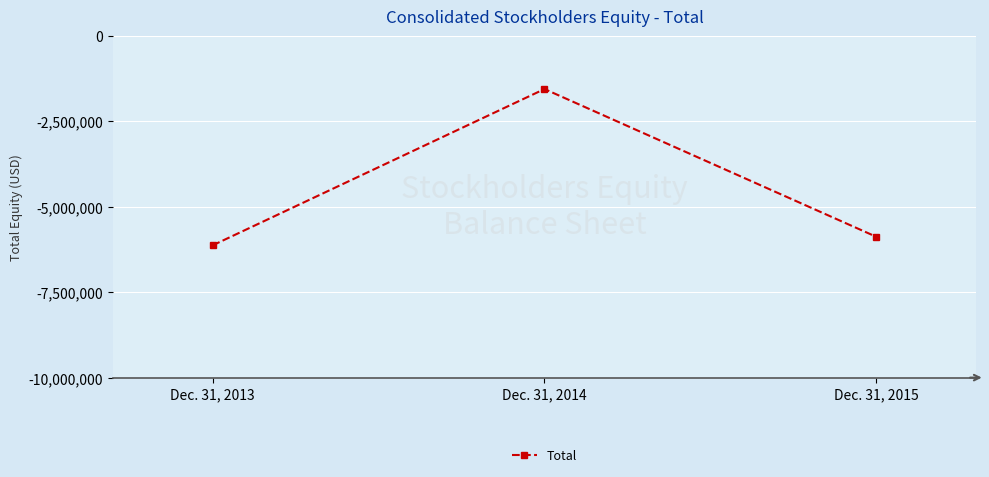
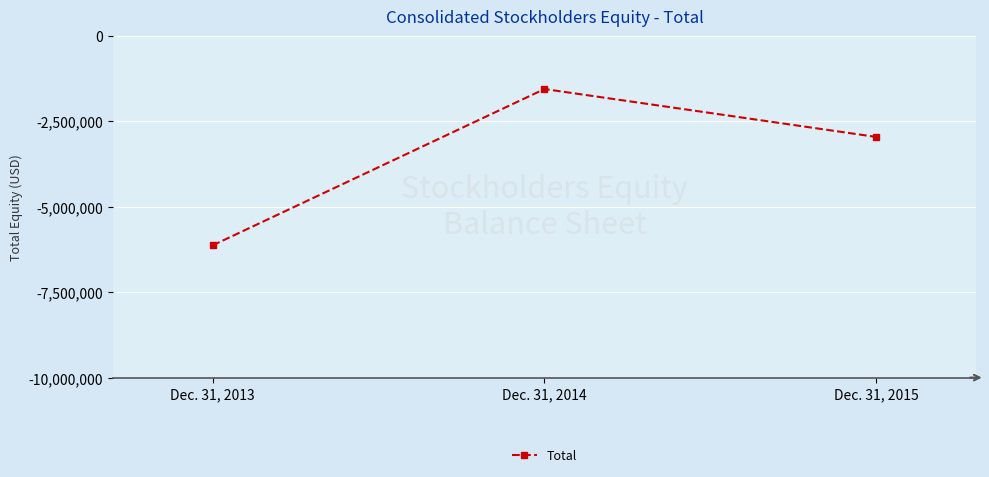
  {
    "Dec. 31, 2013": "-6,100,000",
    "Dec. 31, 2014": "-1,600,000",
-   "Dec. 31, 2015": "-5,900,000"
+   "Dec. 31, 2015": "-3,000,000"
  }
